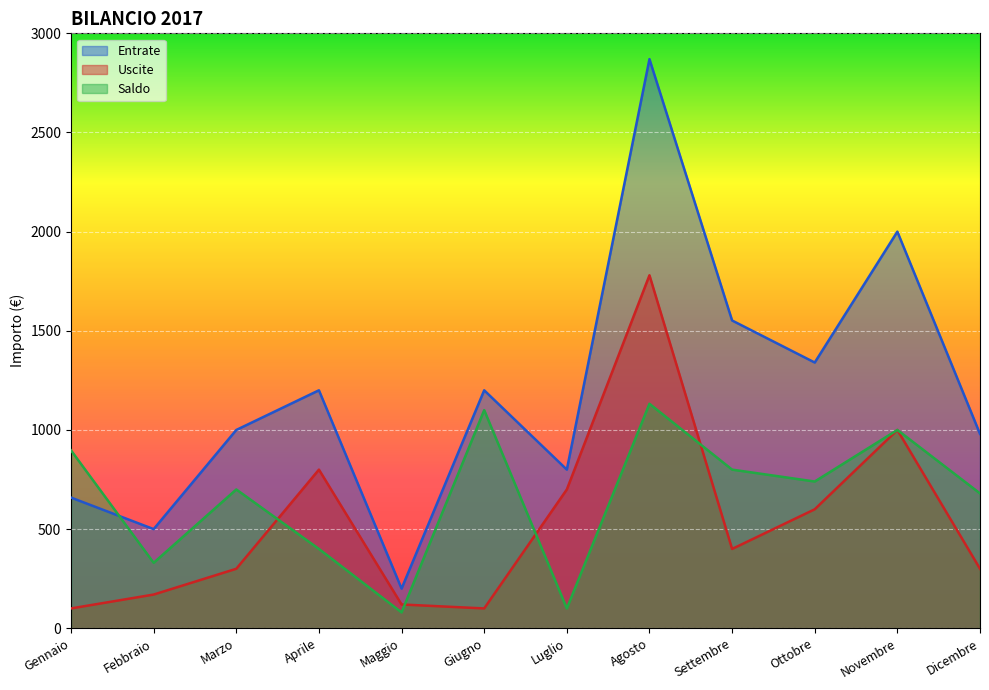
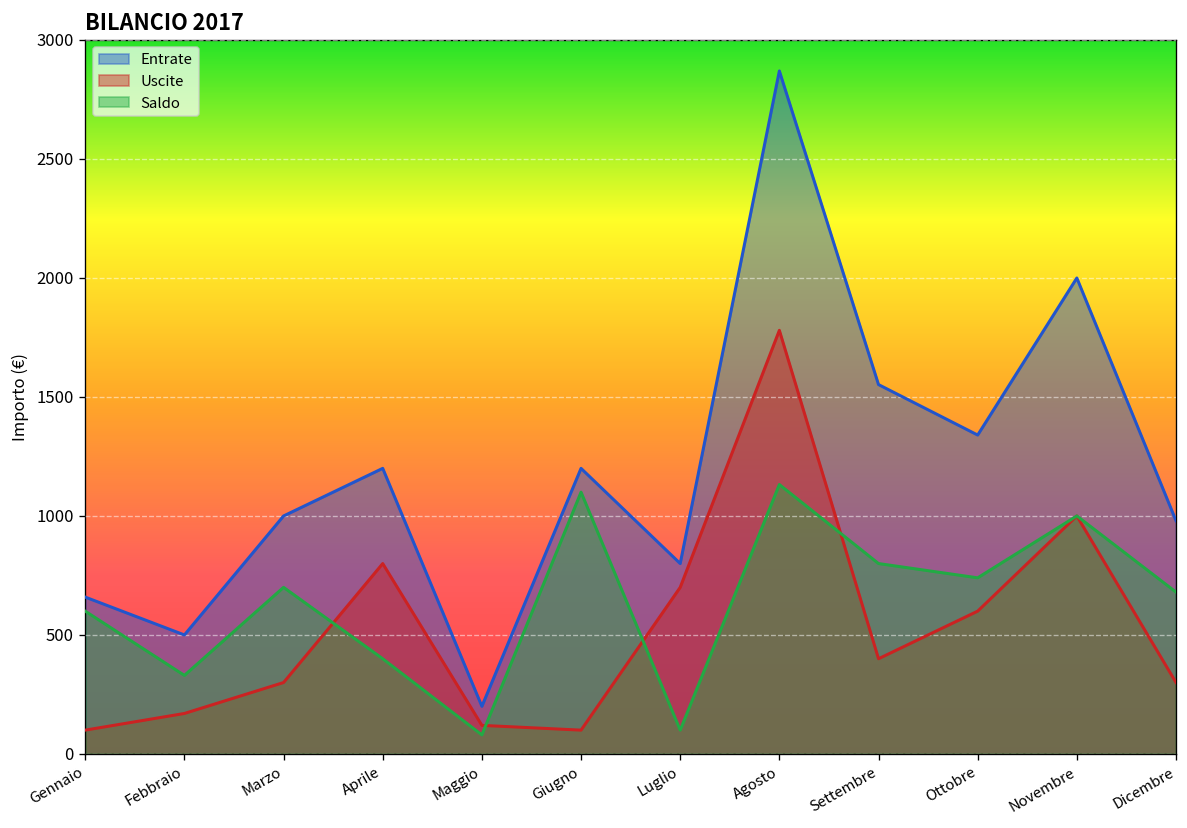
  {
    "Entrate": {
      "Gennaio": 660,
      "Febbraio": 500,
      "Marzo": 1000,
      "Aprile": 1200,
      "Maggio": 200,
      "Giugno": 1200,
      "Luglio": 800,
      "Agosto": 2870,
      "Settembre": 1550,
      "Ottobre": 1340,
      "Novembre": 2000,
      "Dicembre": 980
    },
    "Uscite": {
      "Gennaio": 100,
      "Febbraio": 170,
      "Marzo": 300,
      "Aprile": 800,
      "Maggio": 120,
      "Giugno": 100,
      "Luglio": 700,
      "Agosto": 1780,
      "Settembre": 400,
      "Ottobre": 600,
      "Dicembre": 300
    },
    "Saldo": {
-     "Gennaio": 900,
+     "Gennaio": 600,
      "Febbraio": 330,
      "Marzo": 700,
      "Aprile": 400,
      "Maggio": 80,
      "Giugno": 1100,
      "Luglio": 100,
      "Agosto": 1130,
      "Settembre": 800,
      "Ottobre": 740,
      "Dicembre": 680
    }
  }
